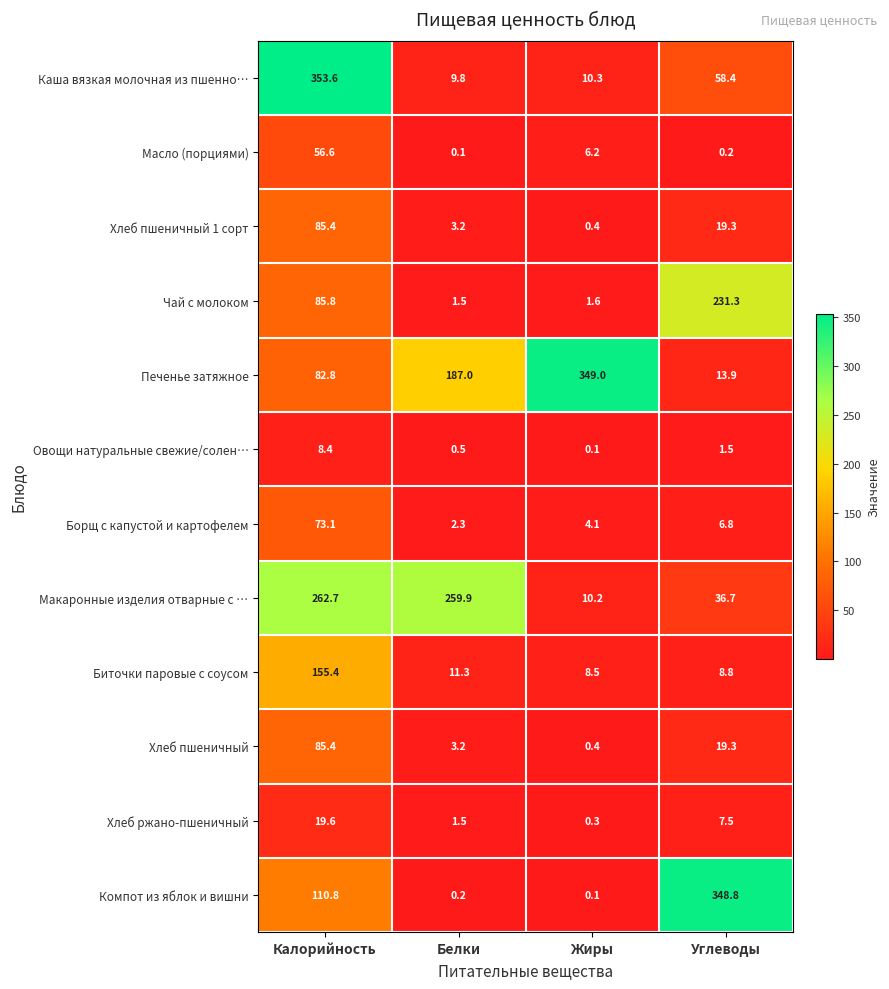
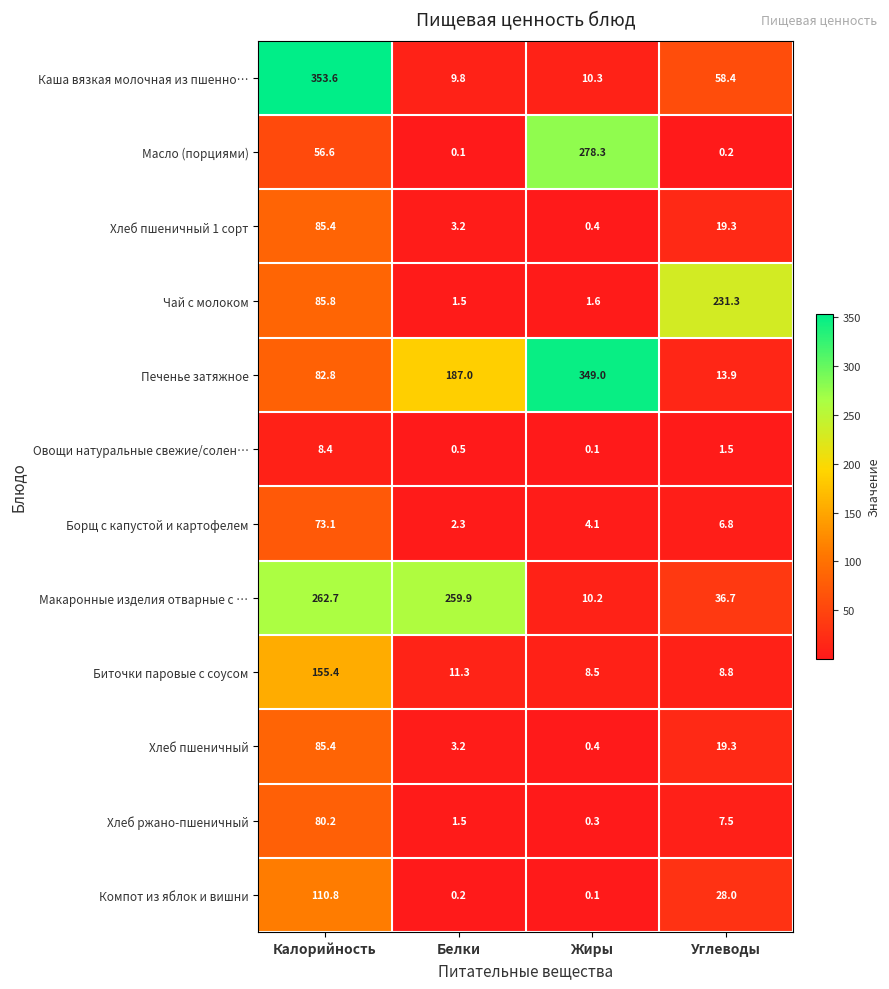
  {
    "Каша вязкая молочная из пшенно…": {
      "Калорийность": 353.6,
      "Белки": 9.8,
      "Жиры": 10.3,
      "Углеводы": 58.4
    },
    "Масло (порциями)": {
      "Калорийность": 56.6,
      "Белки": 0.1,
-     "Жиры": 6.2,
+     "Жиры": 278.3,
      "Углеводы": 0.2
    },
    "Хлеб пшеничный 1 сорт": {
      "Калорийность": 85.4,
      "Белки": 3.2,
      "Жиры": 0.4,
      "Углеводы": 19.3
    },
    "Чай с молоком": {
      "Калорийность": 85.8,
      "Белки": 1.5,
      "Жиры": 1.6,
      "Углеводы": 231.3
    },
    "Печенье затяжное": {
      "Калорийность": 82.8,
      "Белки": 187.0,
      "Жиры": 349.0,
      "Углеводы": 13.9
    },
    "Овощи натуральные свежие/солен…": {
      "Калорийность": 8.4,
      "Белки": 0.5,
      "Жиры": 0.1,
      "Углеводы": 1.5
    },
    "Борщ с капустой и картофелем": {
      "Калорийность": 73.1,
      "Белки": 2.3,
      "Жиры": 4.1,
      "Углеводы": 6.8
    },
    "Макаронные изделия отварные с …": {
      "Калорийность": 262.7,
      "Белки": 259.9,
      "Жиры": 10.2,
      "Углеводы": 36.7
    },
    "Биточки паровые с соусом": {
      "Калорийность": 155.4,
      "Белки": 11.3,
      "Жиры": 8.5,
      "Углеводы": 8.8
    },
    "Хлеб пшеничный": {
      "Калорийность": 85.4,
      "Белки": 3.2,
      "Жиры": 0.4,
      "Углеводы": 19.3
    },
    "Хлеб ржано-пшеничный": {
-     "Калорийность": 19.6,
+     "Калорийность": 80.2,
      "Белки": 1.5,
      "Жиры": 0.3,
      "Углеводы": 7.5
    },
    "Компот из яблок и вишни": {
      "Калорийность": 110.8,
      "Белки": 0.2,
      "Жиры": 0.1,
-     "Углеводы": 348.8
+     "Углеводы": 28.0
    }
  }
